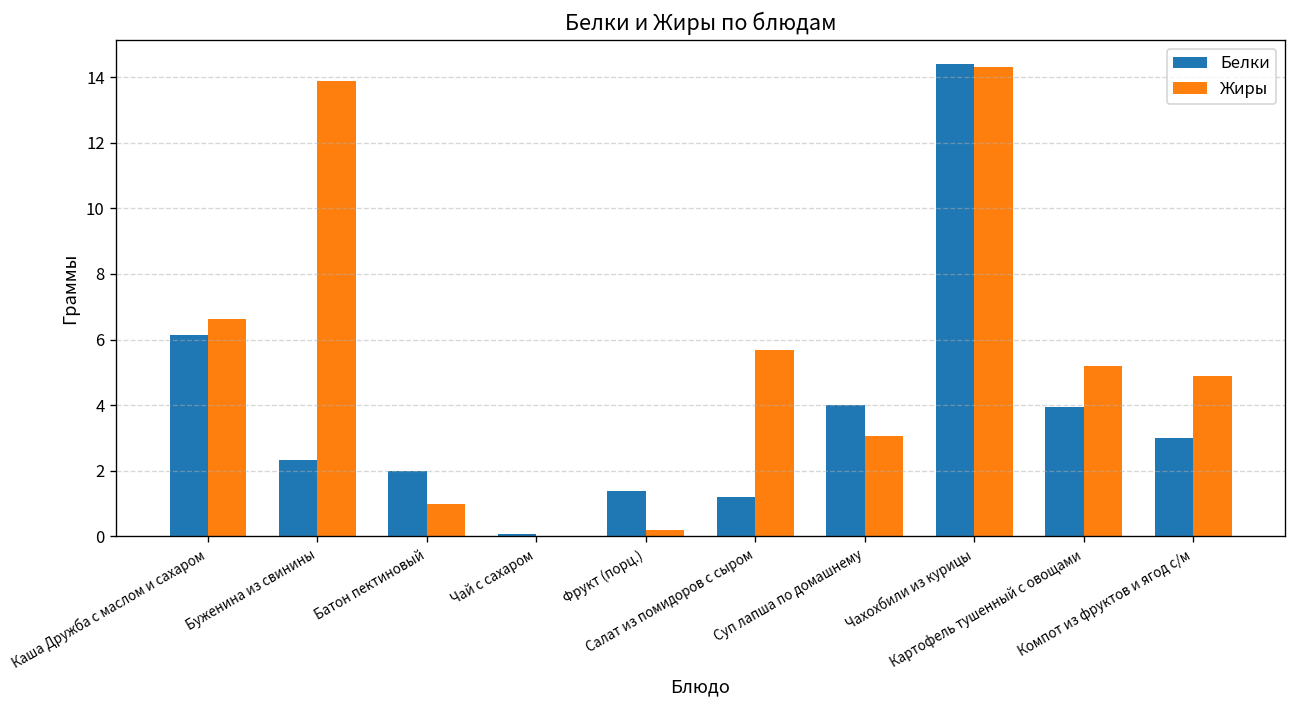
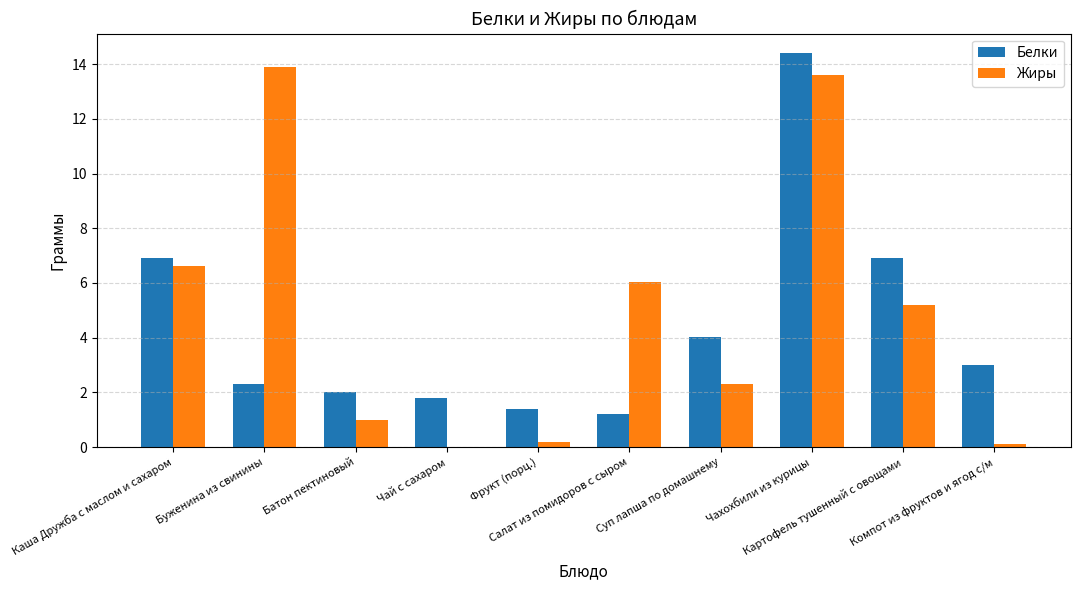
  {
    "Белки": {
-     "Каша Дружба с маслом и сахаром": 6.1,
+     "Каша Дружба с маслом и сахаром": 6.9,
      "Буженина из свинины": 2.3,
      "Батон пектиновый": 2.0,
-     "Чай с сахаром": 0.1,
+     "Чай с сахаром": 1.8,
      "Фрукт (порц.)": 1.4,
      "Салат из помидоров с сыром": 1.2,
      "Суп лапша по домашнему": 4.0,
      "Чахохбили из курицы": 14.4,
-     "Картофель тушенный с овощами": 4.0,
+     "Картофель тушенный с овощами": 6.9,
      "Компот из фруктов и ягод с/м": 3.0
    },
    "Жиры": {
      "Каша Дружба с маслом и сахаром": 6.6,
      "Буженина из свинины": 13.9,
      "Батон пектиновый": 1.0,
      "Фрукт (порц.)": 0.2,
-     "Салат из помидоров с сыром": 5.7,
-     "Суп лапша по домашнему": 3.1,
-     "Чахохбили из курицы": 14.3,
+     "Салат из помидоров с сыром": 6.1,
+     "Суп лапша по домашнему": 2.3,
+     "Чахохбили из курицы": 13.6,
      "Картофель тушенный с овощами": 5.2,
-     "Компот из фруктов и ягод с/м": 4.9
+     "Компот из фруктов и ягод с/м": 0.1
    }
  }
